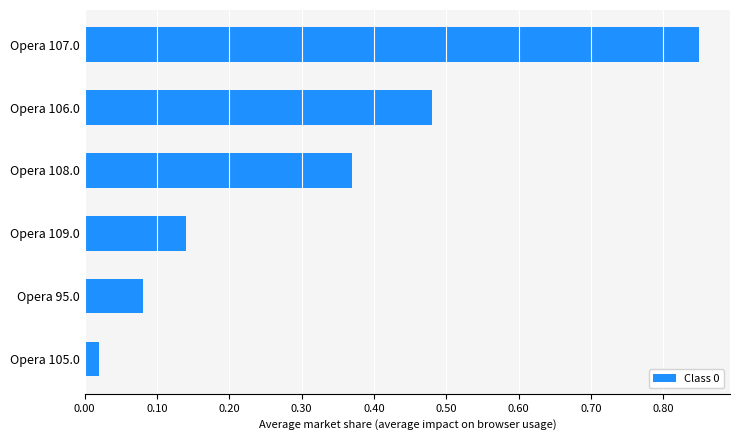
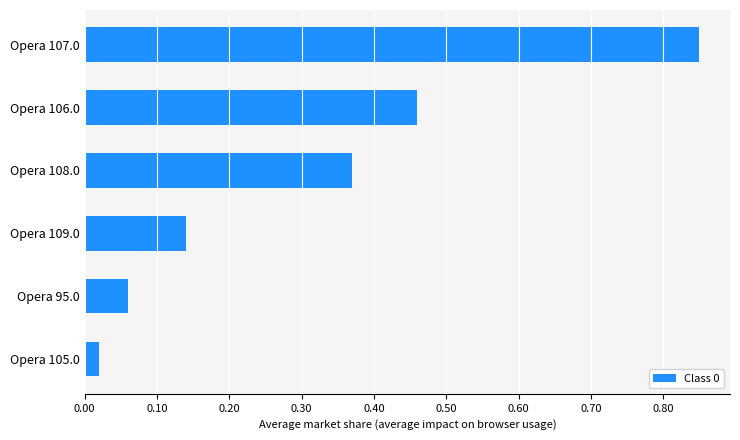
  {
    "Opera 107.0": 0.85,
-   "Opera 106.0": 0.48,
+   "Opera 106.0": 0.46,
    "Opera 108.0": 0.37,
    "Opera 109.0": 0.14,
-   "Opera 95.0": 0.08,
+   "Opera 95.0": 0.06,
    "Opera 105.0": 0.02
  }
